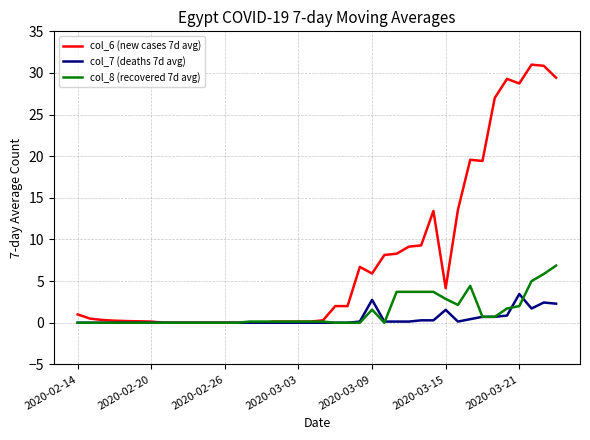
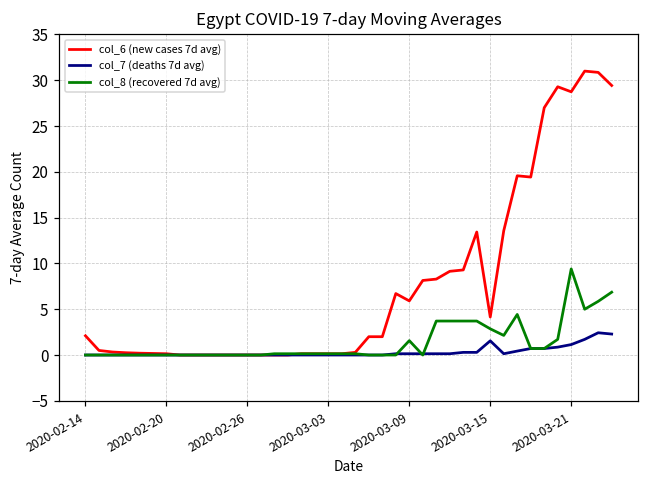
  {
    "col_6 (new cases 7d avg)": {
-     "2020-02-14": 1,
+     "2020-02-14": 2,
      "2020-03-09": 6,
      "2020-03-15": 4,
      "2020-03-21": 29
    },
    "col_7 (deaths 7d avg)": {
-     "2020-03-09": 3,
+     "2020-03-09": 0,
      "2020-03-15": 2,
-     "2020-03-21": 3
+     "2020-03-21": 1
    },
    "col_8 (recovered 7d avg)": {
      "2020-03-09": 2,
      "2020-03-15": 3,
-     "2020-03-21": 2
+     "2020-03-21": 9
    }
  }
